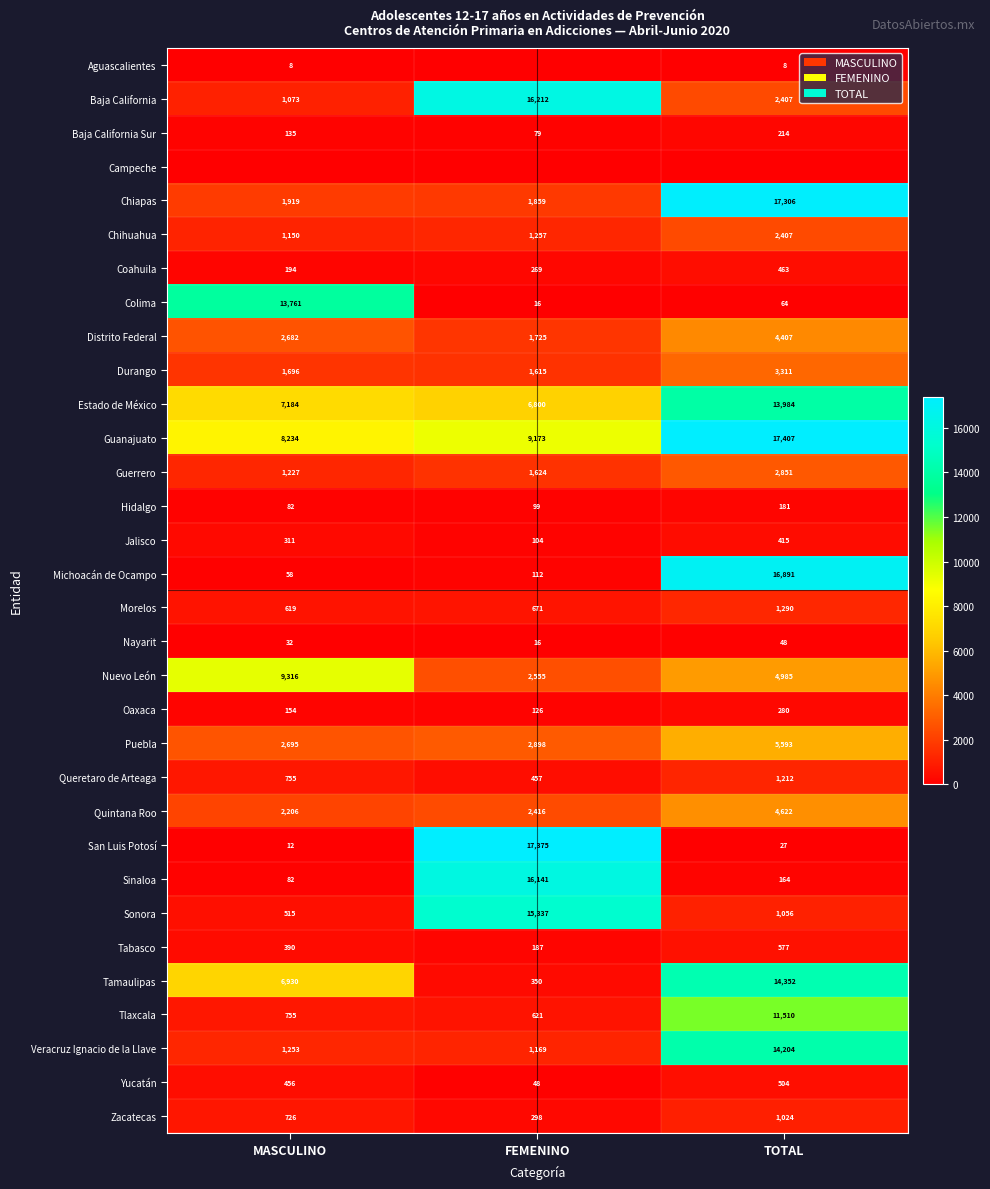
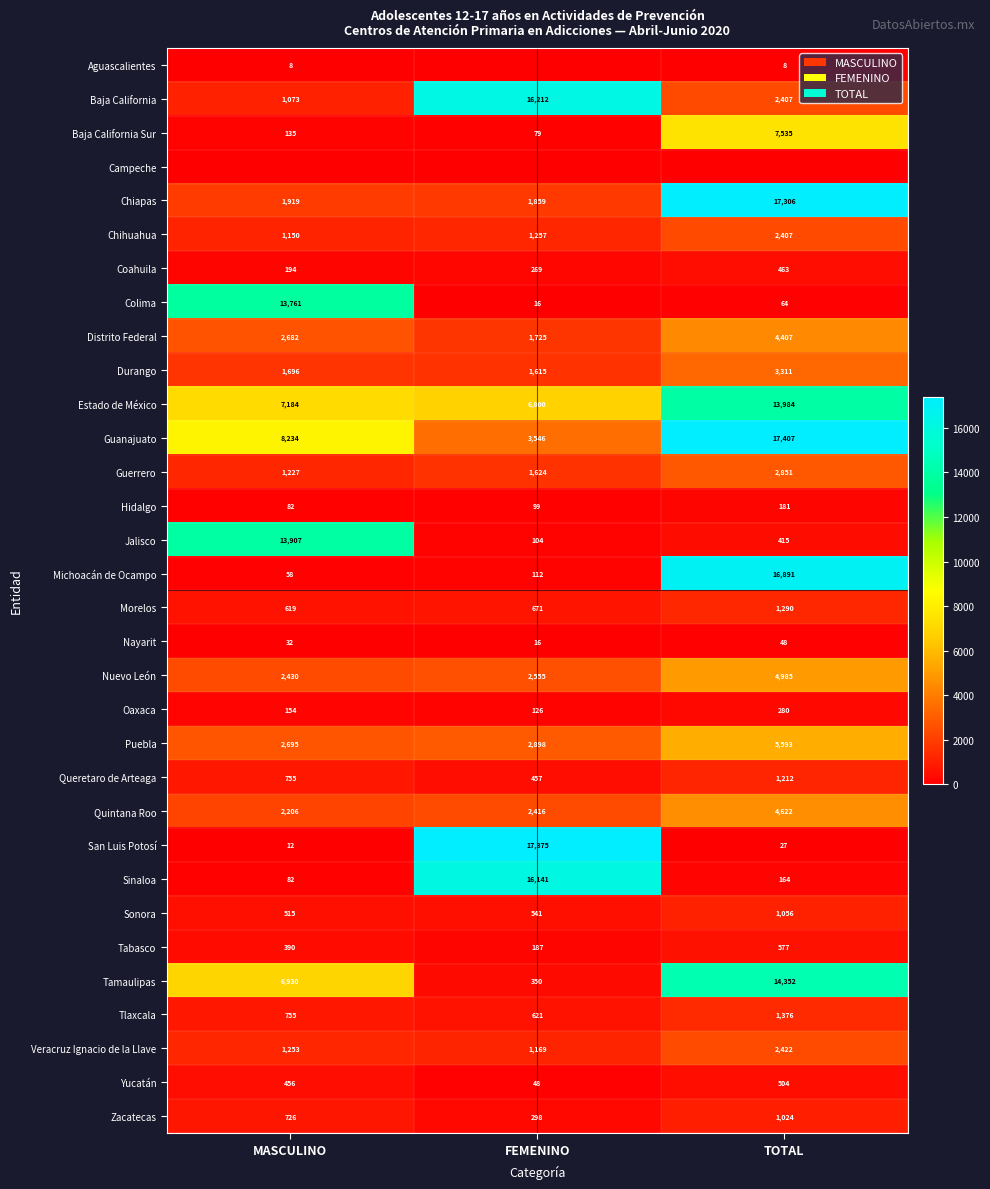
  {
    "Aguascalientes": {
      "MASCULINO": "8",
      "TOTAL": "8"
    },
    "Baja California": {
      "MASCULINO": "1,073",
      "FEMENINO": "16,212",
      "TOTAL": "2,407"
    },
    "Baja California Sur": {
      "MASCULINO": "135",
      "FEMENINO": "79",
-     "TOTAL": "214"
+     "TOTAL": "7,535"
    },
    "Chiapas": {
      "MASCULINO": "1,919",
      "FEMENINO": "1,859",
      "TOTAL": "17,306"
    },
    "Chihuahua": {
      "MASCULINO": "1,150",
      "FEMENINO": "1,257",
      "TOTAL": "2,407"
    },
    "Coahuila": {
      "MASCULINO": "194",
      "FEMENINO": "269",
      "TOTAL": "463"
    },
    "Colima": {
      "MASCULINO": "13,761",
      "FEMENINO": "16",
      "TOTAL": "64"
    },
    "Distrito Federal": {
      "MASCULINO": "2,682",
      "FEMENINO": "1,725",
      "TOTAL": "4,407"
    },
    "Durango": {
      "MASCULINO": "1,696",
      "FEMENINO": "1,615",
      "TOTAL": "3,311"
    },
    "Estado de México": {
      "MASCULINO": "7,184",
      "FEMENINO": "6,800",
      "TOTAL": "13,984"
    },
    "Guanajuato": {
      "MASCULINO": "8,234",
-     "FEMENINO": "9,173",
+     "FEMENINO": "3,546",
      "TOTAL": "17,407"
    },
    "Guerrero": {
      "MASCULINO": "1,227",
      "FEMENINO": "1,624",
      "TOTAL": "2,851"
    },
    "Hidalgo": {
      "MASCULINO": "82",
      "FEMENINO": "99",
      "TOTAL": "181"
    },
    "Jalisco": {
-     "MASCULINO": "311",
+     "MASCULINO": "13,907",
      "FEMENINO": "104",
      "TOTAL": "415"
    },
    "Michoacán de Ocampo": {
      "MASCULINO": "58",
      "FEMENINO": "112",
      "TOTAL": "16,891"
    },
    "Morelos": {
      "MASCULINO": "619",
      "FEMENINO": "671",
      "TOTAL": "1,290"
    },
    "Nayarit": {
      "MASCULINO": "32",
      "FEMENINO": "16",
      "TOTAL": "48"
    },
    "Nuevo León": {
-     "MASCULINO": "9,316",
+     "MASCULINO": "2,430",
      "FEMENINO": "2,555",
      "TOTAL": "4,985"
    },
    "Oaxaca": {
      "MASCULINO": "154",
      "FEMENINO": "126",
      "TOTAL": "280"
    },
    "Puebla": {
      "MASCULINO": "2,695",
      "FEMENINO": "2,898",
      "TOTAL": "5,593"
    },
    "Queretaro de Arteaga": {
      "MASCULINO": "755",
      "FEMENINO": "457",
      "TOTAL": "1,212"
    },
    "Quintana Roo": {
      "MASCULINO": "2,206",
      "FEMENINO": "2,416",
      "TOTAL": "4,622"
    },
    "San Luis Potosí": {
      "MASCULINO": "12",
      "FEMENINO": "17,375",
      "TOTAL": "27"
    },
    "Sinaloa": {
      "MASCULINO": "82",
      "FEMENINO": "16,141",
      "TOTAL": "164"
    },
    "Sonora": {
      "MASCULINO": "515",
-     "FEMENINO": "15,337",
+     "FEMENINO": "541",
      "TOTAL": "1,056"
    },
    "Tabasco": {
      "MASCULINO": "390",
      "FEMENINO": "187",
      "TOTAL": "577"
    },
    "Tamaulipas": {
      "MASCULINO": "6,930",
      "FEMENINO": "350",
      "TOTAL": "14,352"
    },
    "Tlaxcala": {
      "MASCULINO": "755",
      "FEMENINO": "621",
-     "TOTAL": "11,510"
+     "TOTAL": "1,376"
    },
    "Veracruz Ignacio de la Llave": {
      "MASCULINO": "1,253",
      "FEMENINO": "1,169",
-     "TOTAL": "14,204"
+     "TOTAL": "2,422"
    },
    "Yucatán": {
      "MASCULINO": "456",
      "FEMENINO": "48",
      "TOTAL": "504"
    },
    "Zacatecas": {
      "MASCULINO": "726",
      "FEMENINO": "298",
      "TOTAL": "1,024"
    }
  }
